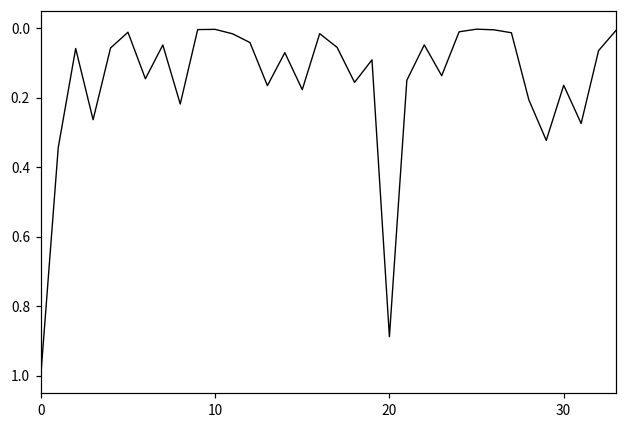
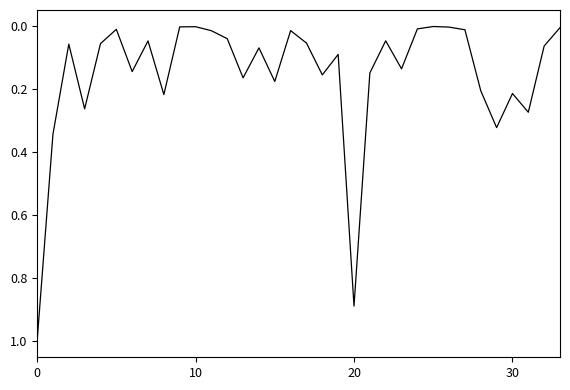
  {
    "0": 1.00,
    "10": 0.00,
    "20": 0.89,
-   "30": 0.16
+   "30": 0.21
  }
